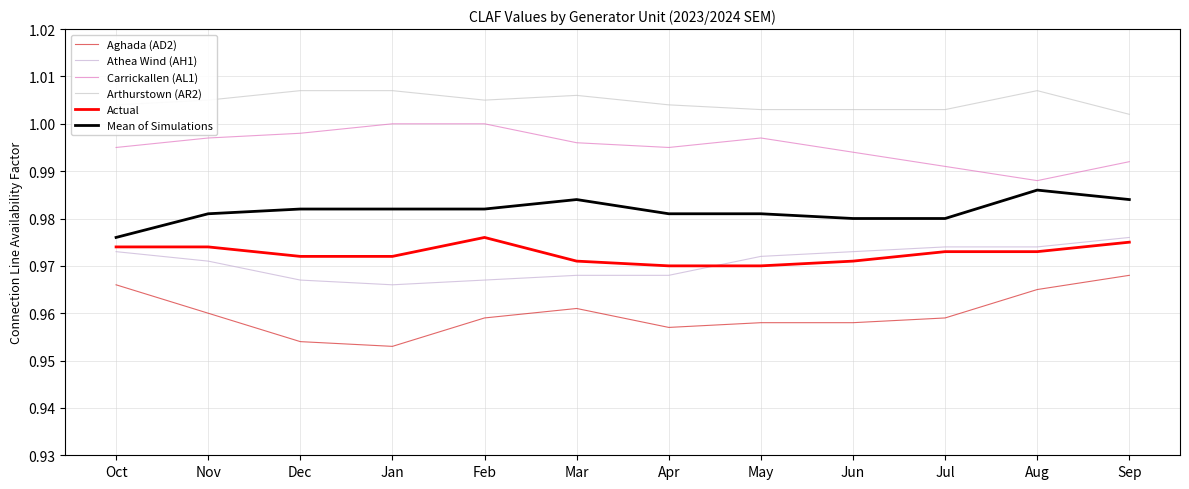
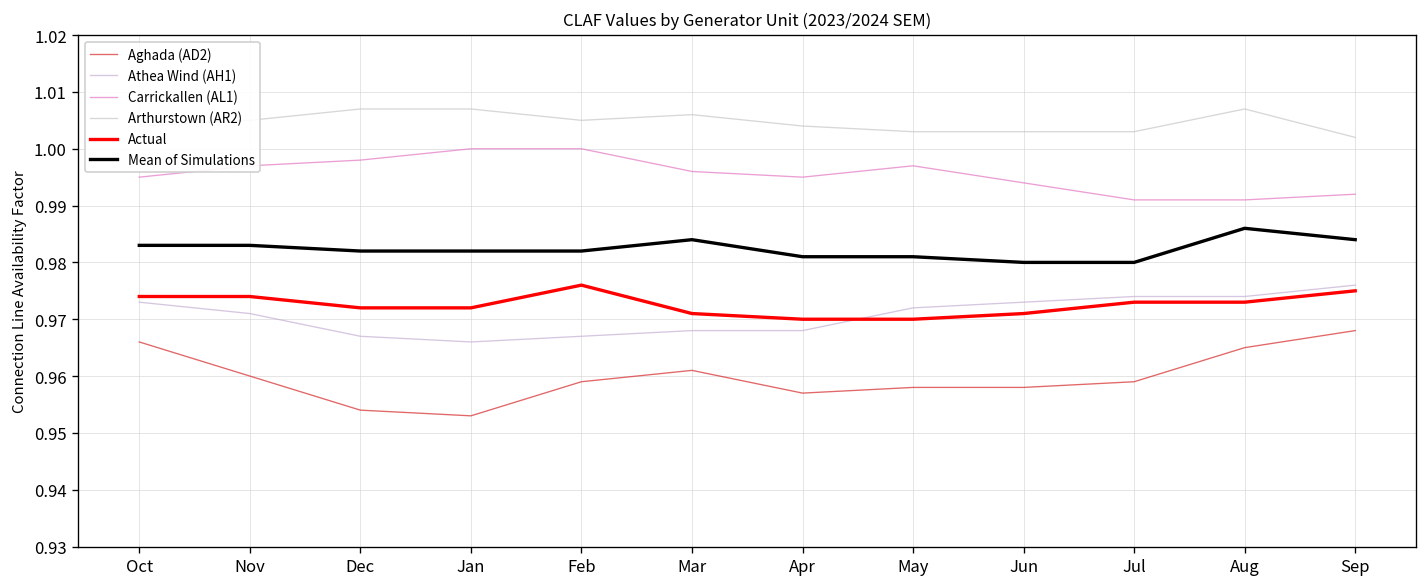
  {
    "Aghada (AD2)": {
      "Oct": 0.966,
      "Nov": 0.960,
      "Dec": 0.954,
      "Jan": 0.953,
      "Feb": 0.959,
      "Mar": 0.961,
      "Apr": 0.957,
      "May": 0.958,
      "Jun": 0.958,
      "Jul": 0.959,
      "Aug": 0.965,
      "Sep": 0.968
    },
    "Carrickallen (AL1)": {
      "Oct": 0.995,
      "Nov": 0.997,
      "Dec": 0.998,
      "Jan": 1.000,
      "Feb": 1.000,
      "Mar": 0.996,
      "Apr": 0.995,
      "May": 0.997,
      "Jun": 0.994,
      "Jul": 0.991,
-     "Aug": 0.988,
+     "Aug": 0.991,
      "Sep": 0.992
    },
    "Actual": {
      "Oct": 0.974,
      "Nov": 0.974,
      "Dec": 0.972,
      "Jan": 0.972,
      "Feb": 0.976,
      "Mar": 0.971,
      "Apr": 0.970,
      "May": 0.970,
      "Jun": 0.971,
      "Jul": 0.973,
      "Aug": 0.973,
      "Sep": 0.975
    },
    "Mean of Simulations": {
-     "Oct": 0.976,
-     "Nov": 0.981,
+     "Oct": 0.983,
+     "Nov": 0.983,
      "Dec": 0.982,
      "Jan": 0.982,
      "Feb": 0.982,
      "Mar": 0.984,
      "Apr": 0.981,
      "May": 0.981,
      "Jun": 0.980,
      "Jul": 0.980,
      "Aug": 0.986,
      "Sep": 0.984
    }
  }
